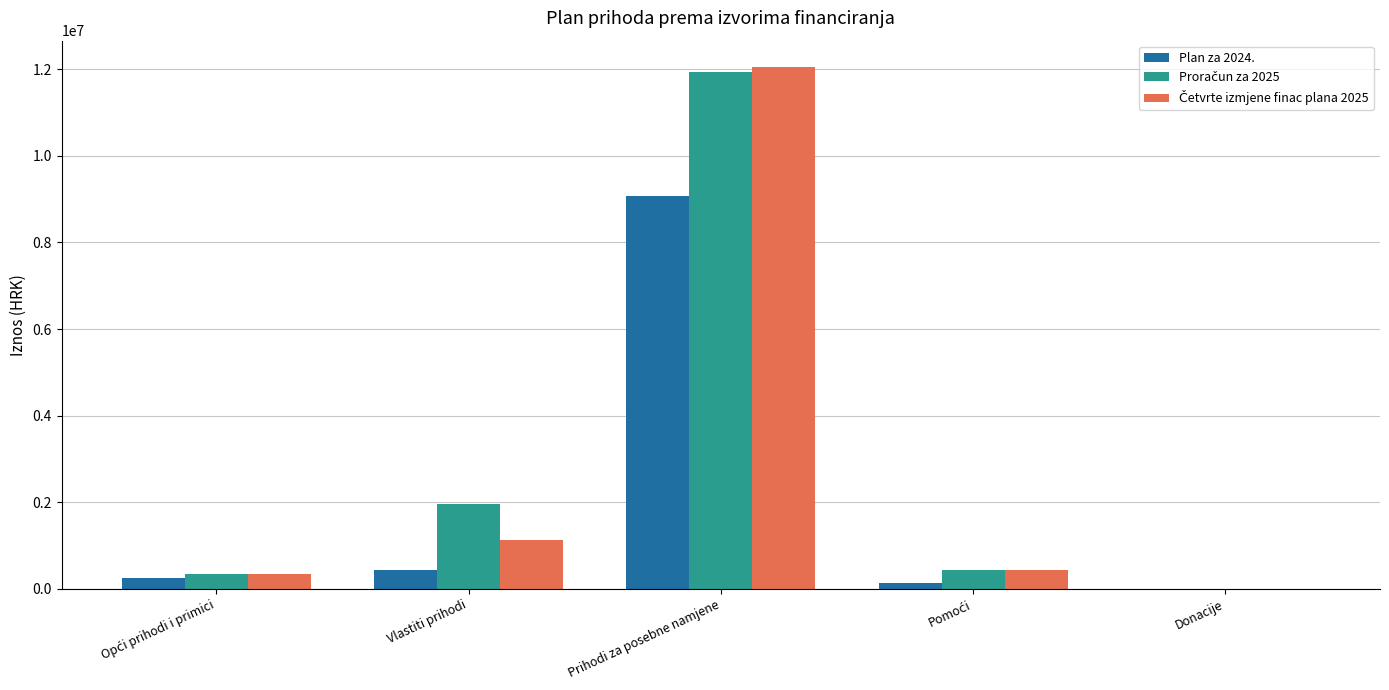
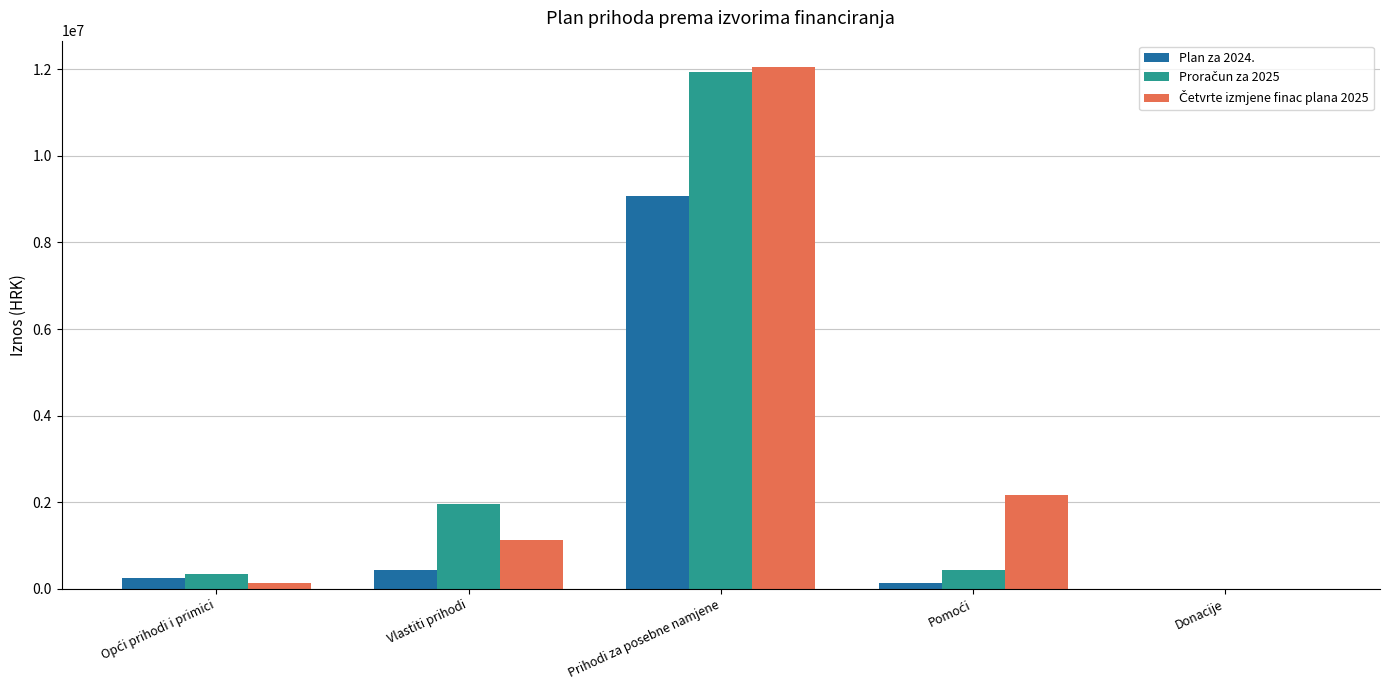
  {
    "Četvrte izmjene finac plana 2025": {
-     "Opći prihodi i primici": 300000,
+     "Opći prihodi i primici": 100000,
      "Vlastiti prihodi": 1100000,
      "Prihodi za posebne namjene": 12100000,
-     "Pomoći": 400000,
+     "Pomoći": 2200000,
      "Donacije": 0
    }
  }
